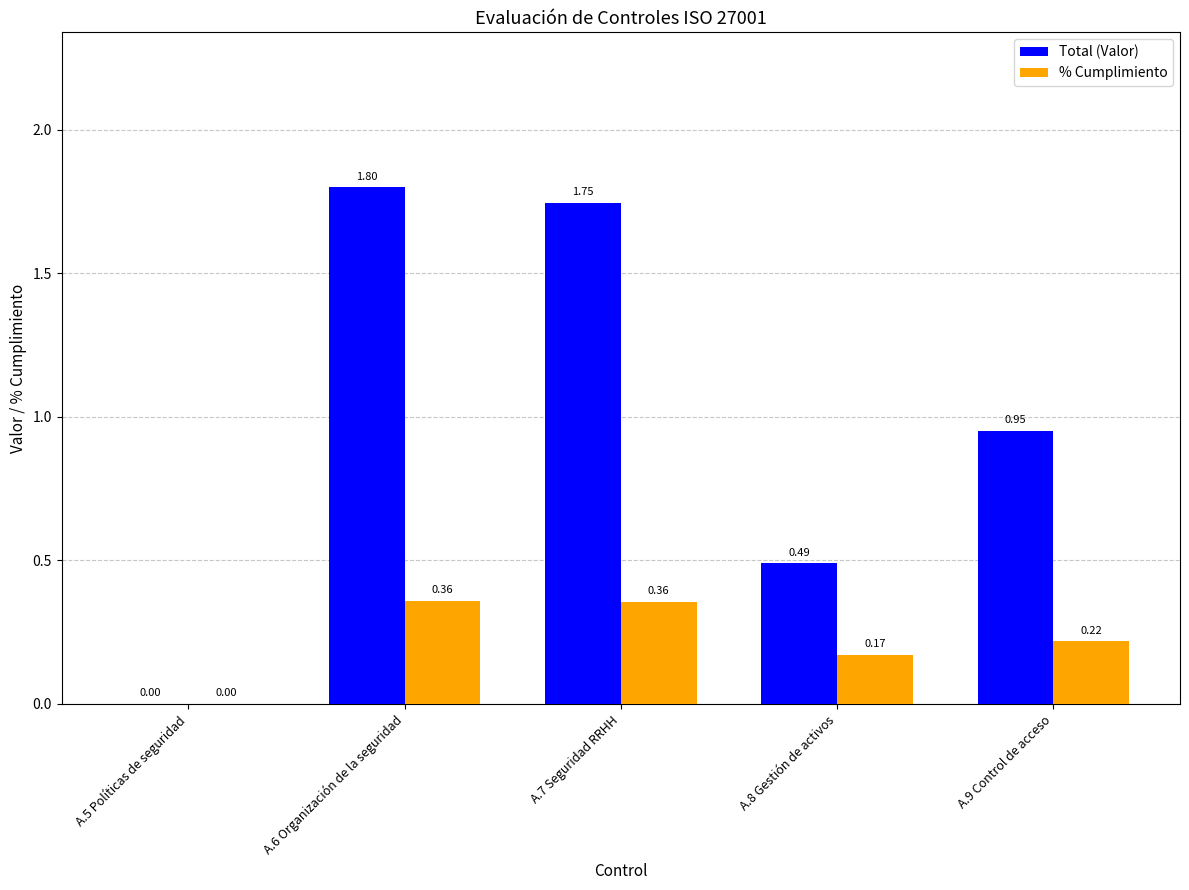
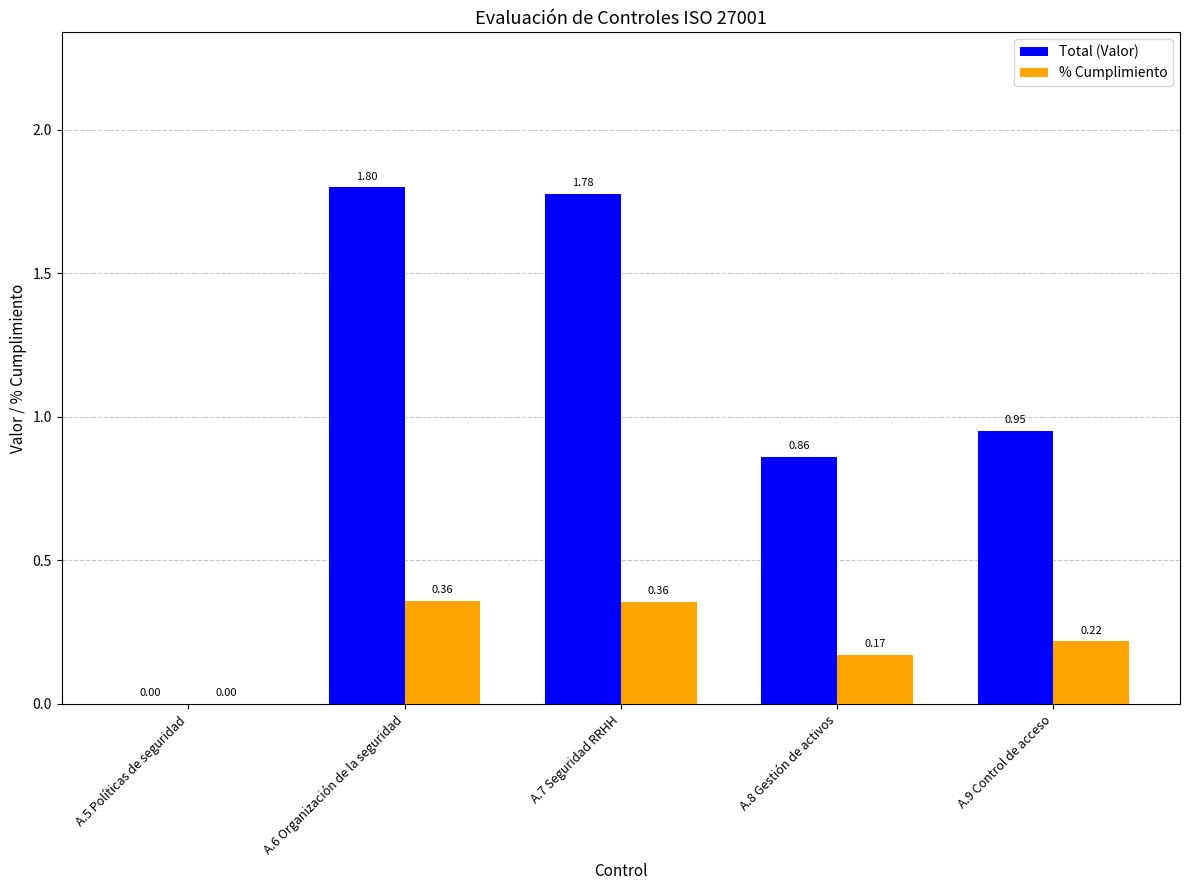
  {
    "Total (Valor)": {
      "A.5 Políticas de seguridad": 0.00,
      "A.6 Organización de la seguridad": 1.80,
-     "A.7 Seguridad RRHH": 1.75,
-     "A.8 Gestión de activos": 0.49,
+     "A.7 Seguridad RRHH": 1.78,
+     "A.8 Gestión de activos": 0.86,
      "A.9 Control de acceso": 0.95
    },
    "% Cumplimiento": {
      "A.5 Políticas de seguridad": 0.00,
      "A.6 Organización de la seguridad": 0.36,
      "A.7 Seguridad RRHH": 0.36,
      "A.8 Gestión de activos": 0.17,
      "A.9 Control de acceso": 0.22
    }
  }
